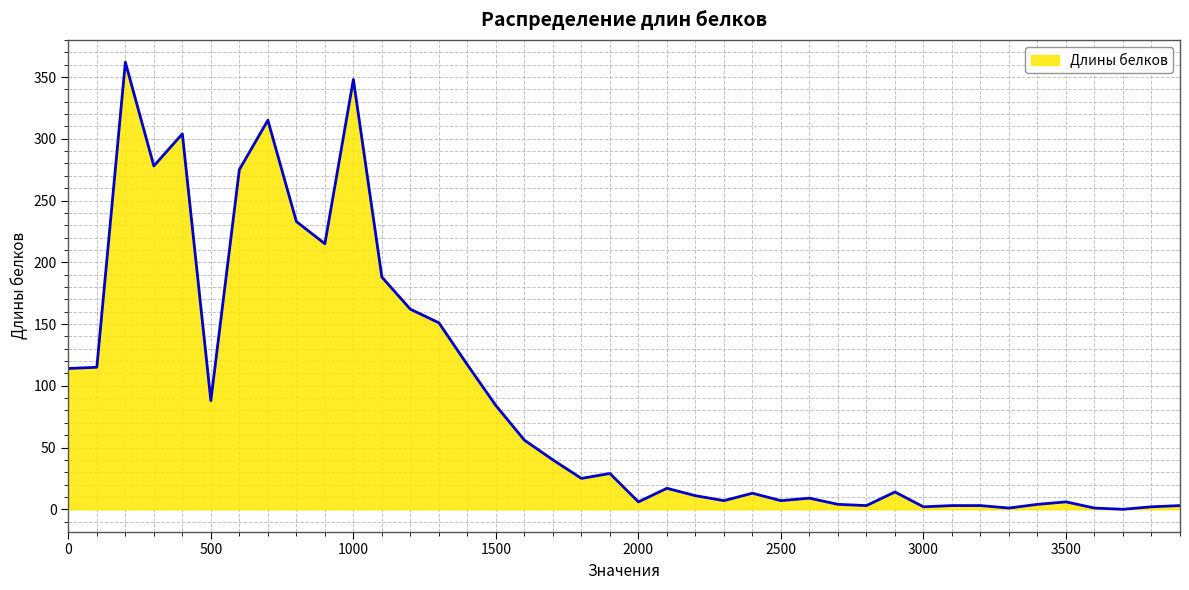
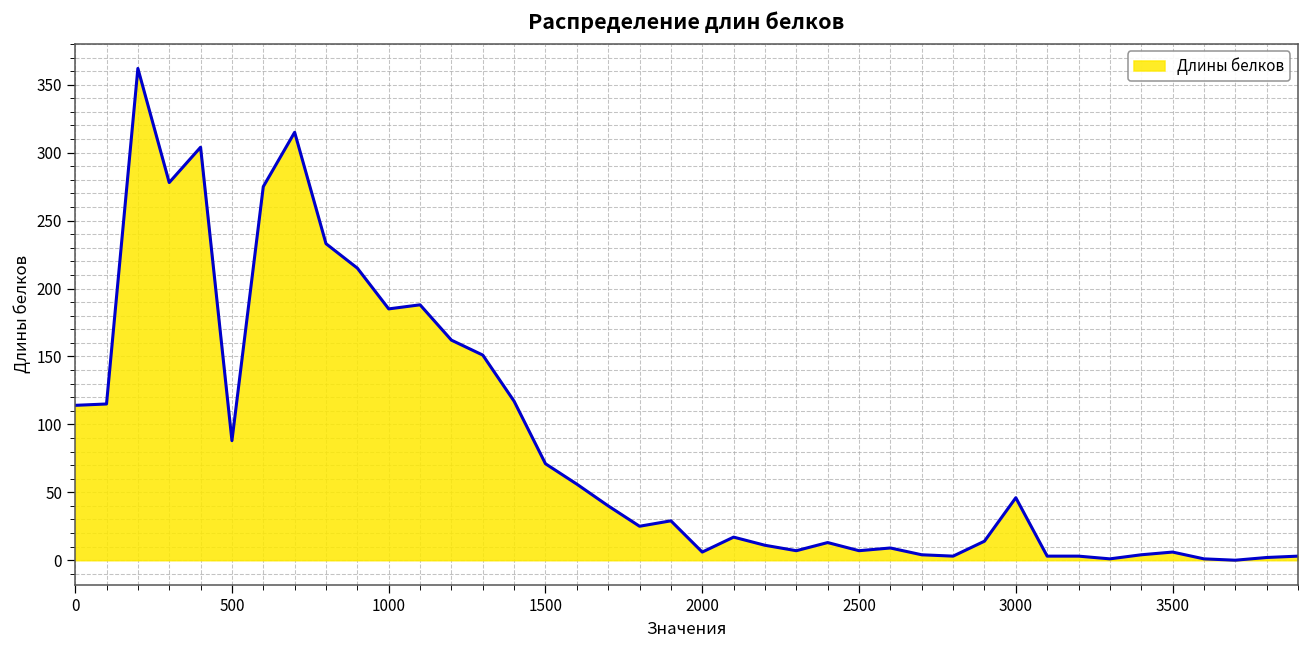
  {
    "0": 114,
    "500": 88,
-   "1000": 348,
-   "1500": 84,
+   "1000": 185,
+   "1500": 71,
    "2000": 6,
    "2500": 7,
-   "3000": 2,
+   "3000": 46,
    "3500": 6
  }
